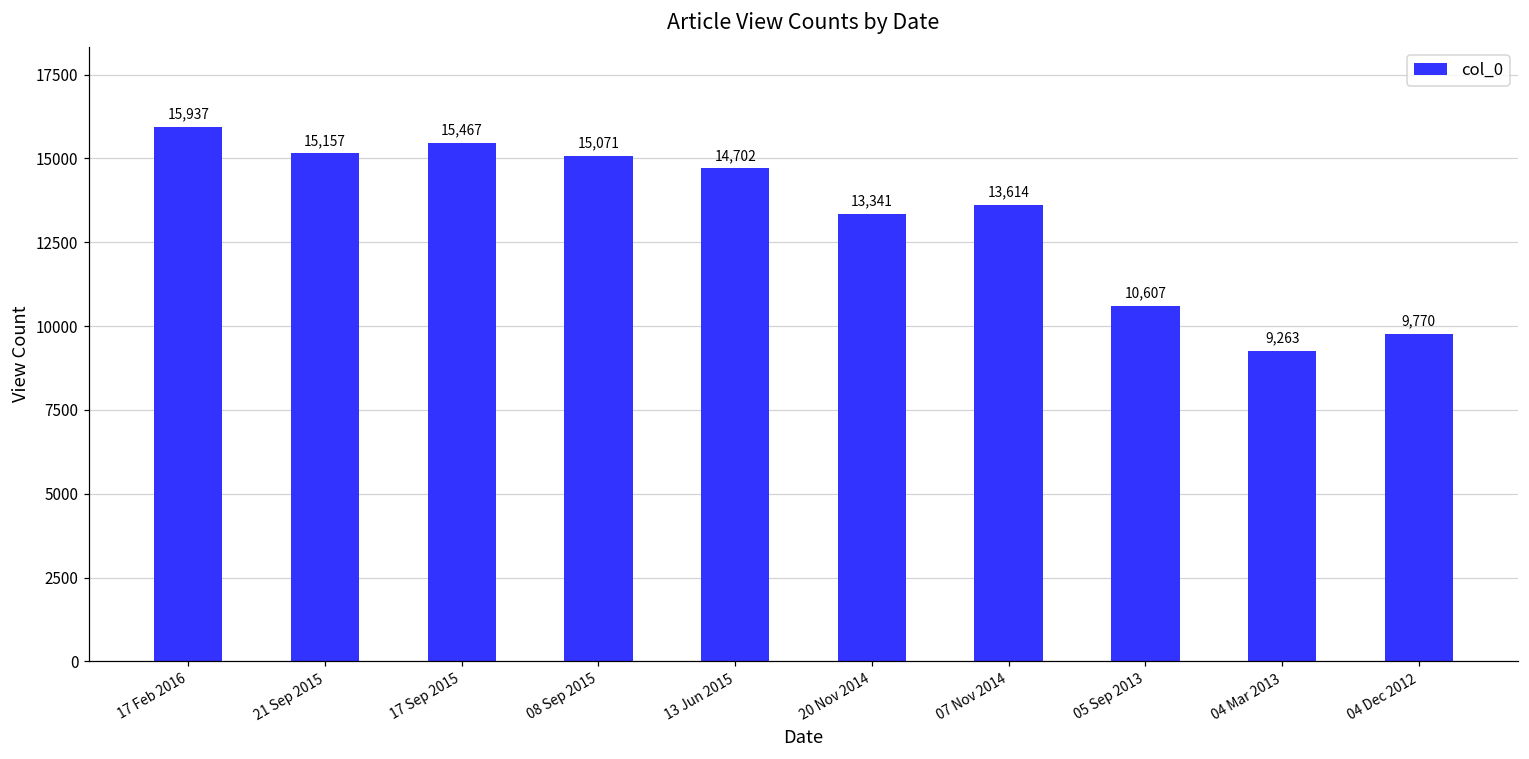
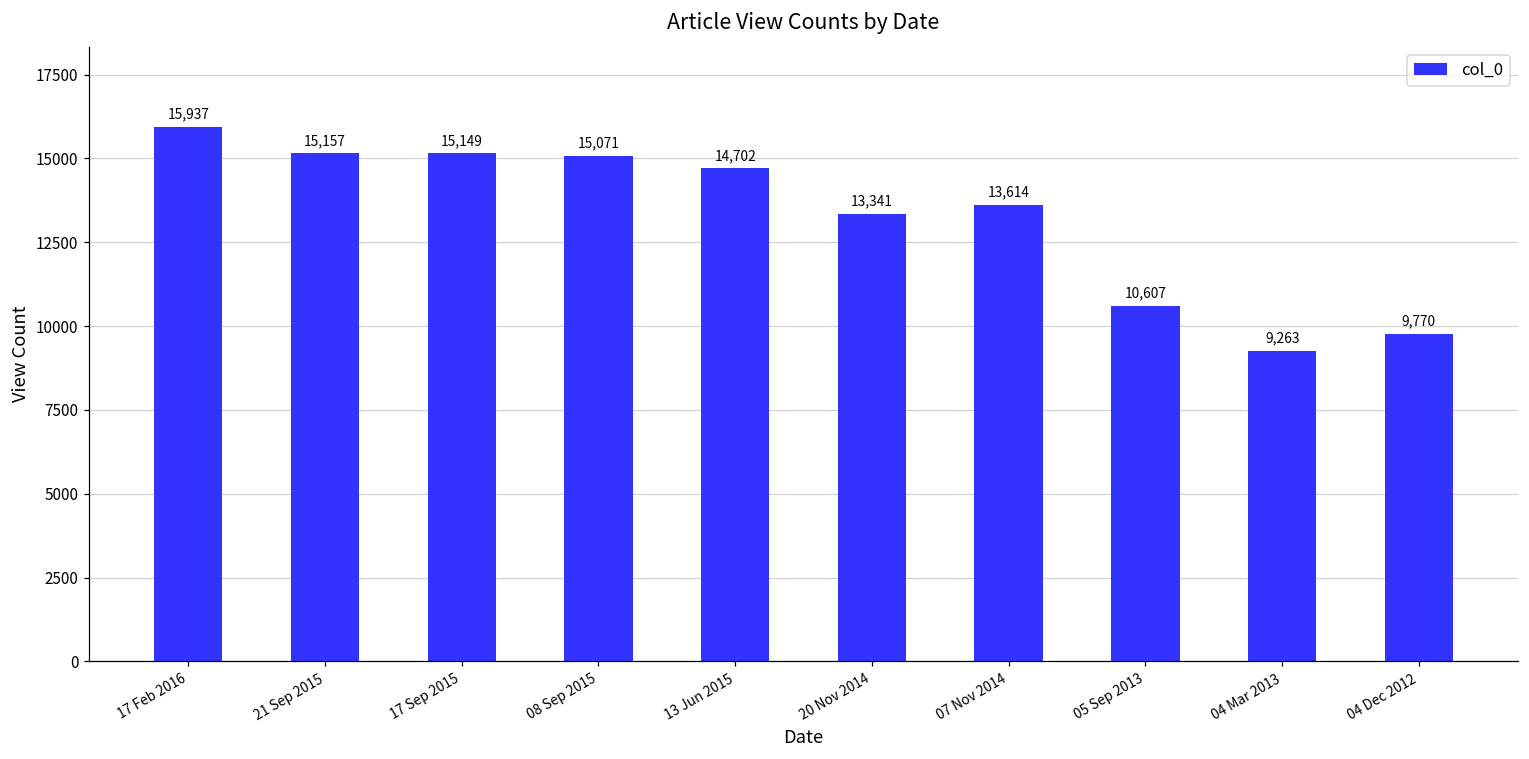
  {
    "17 Feb 2016": "15,937",
    "21 Sep 2015": "15,157",
-   "17 Sep 2015": "15,467",
+   "17 Sep 2015": "15,149",
    "08 Sep 2015": "15,071",
    "13 Jun 2015": "14,702",
    "20 Nov 2014": "13,341",
    "07 Nov 2014": "13,614",
    "05 Sep 2013": "10,607",
    "04 Mar 2013": "9,263",
    "04 Dec 2012": "9,770"
  }
